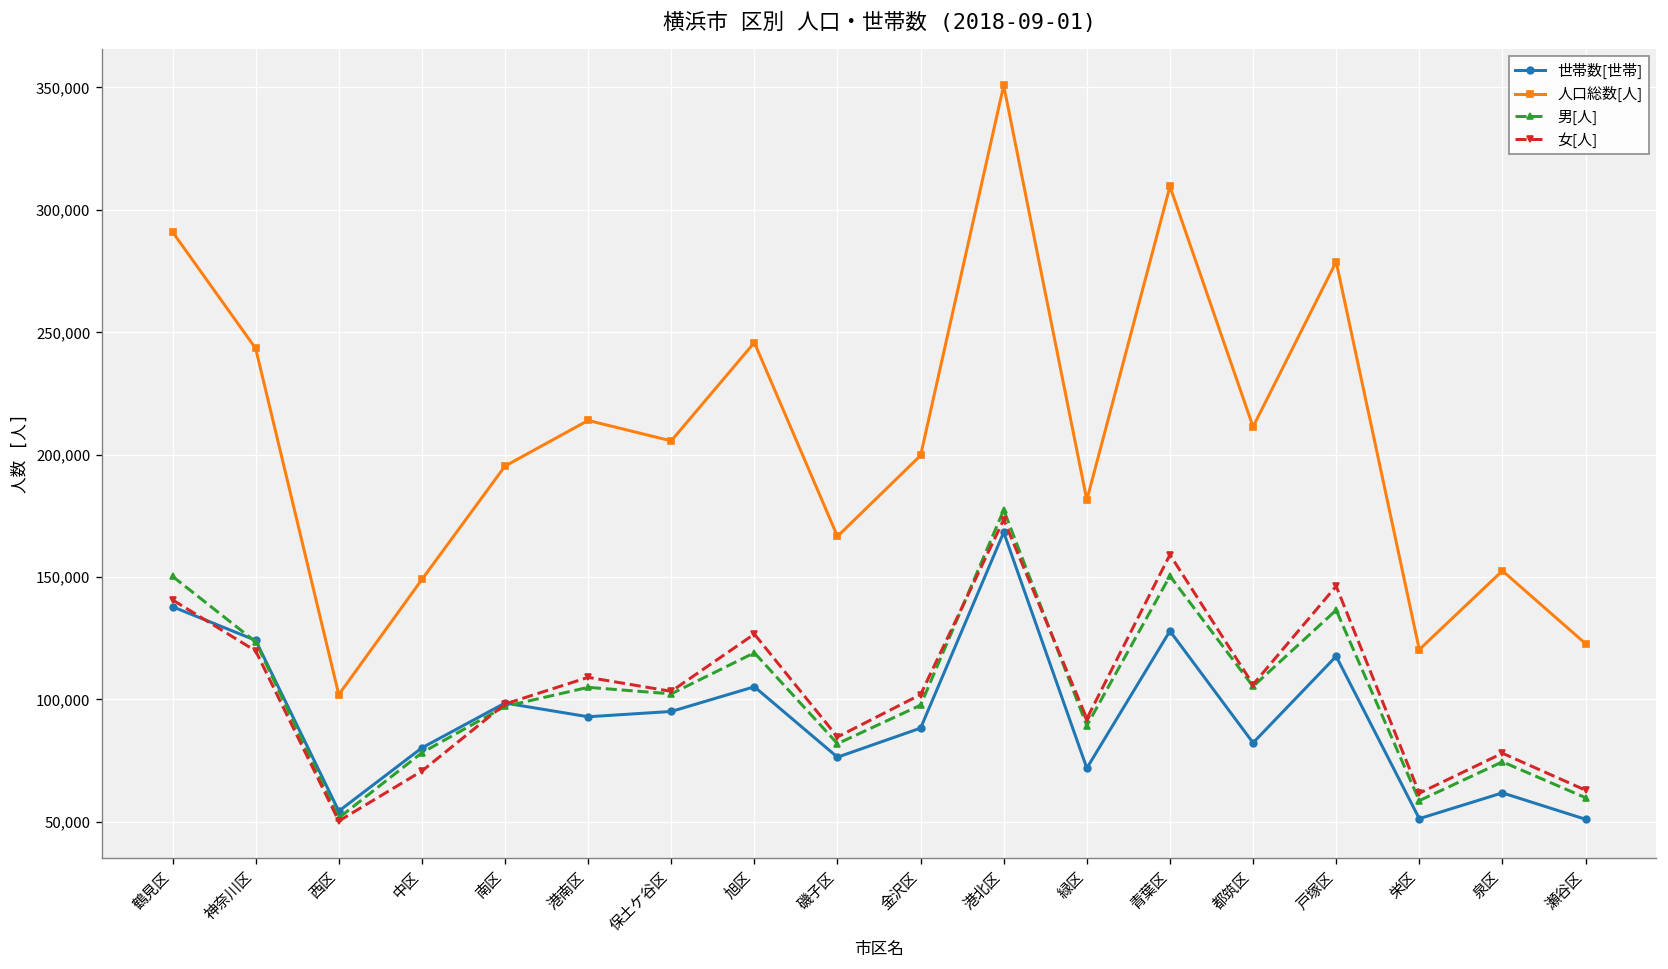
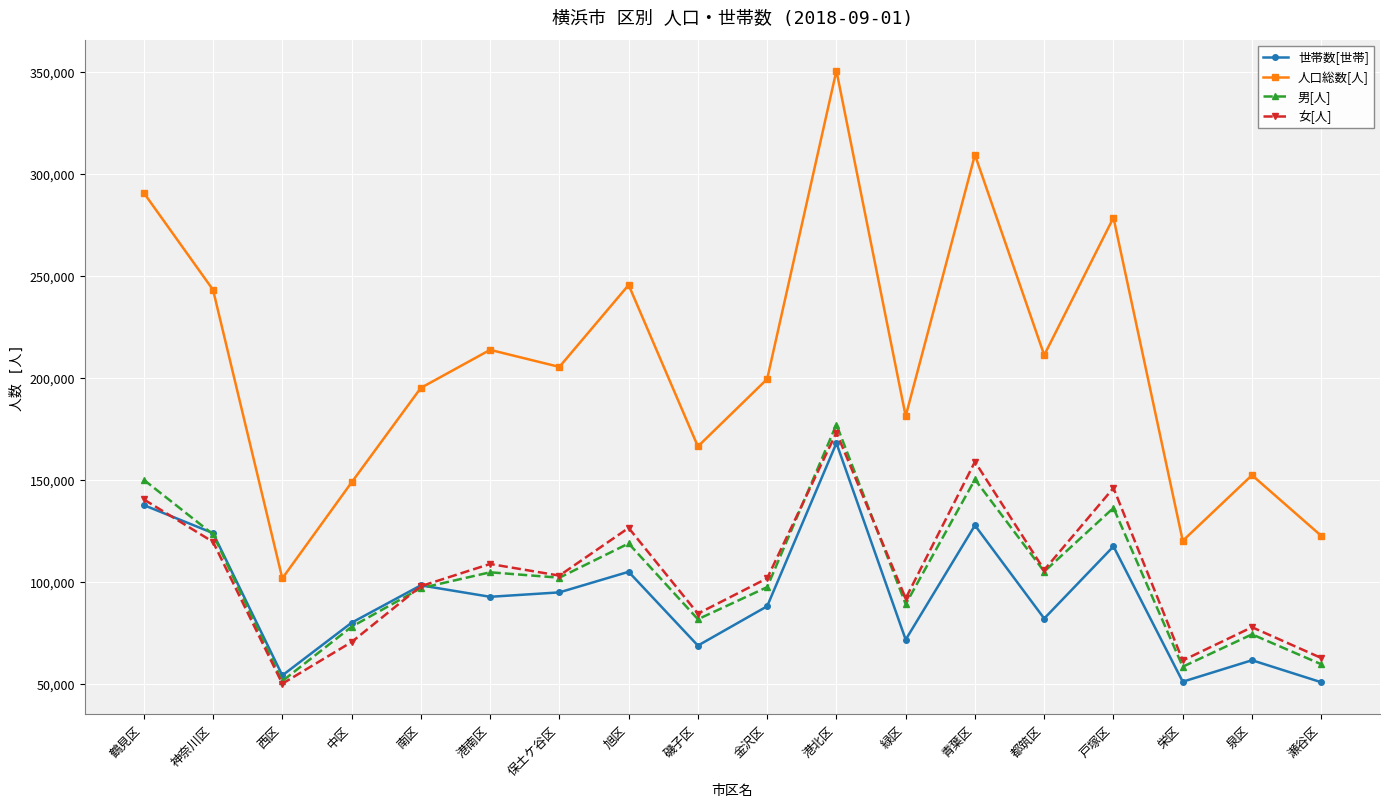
  {
    "世帯数[世帯]": {
      "鶴見区": "138,000",
      "西区": "54,000",
      "中区": "80,000",
      "港南区": "93,000",
      "保土ケ谷区": "95,000",
      "旭区": "105,000",
-     "磯子区": "76,000",
+     "磯子区": "69,000",
      "金沢区": "88,000",
      "港北区": "168,000",
      "緑区": "72,000",
      "青葉区": "128,000",
      "都筑区": "82,000",
      "戸塚区": "118,000",
      "栄区": "51,000",
      "泉区": "62,000",
      "瀬谷区": "51,000"
    },
    "人口総数[人]": {
      "鶴見区": "291,000",
      "神奈川区": "243,000",
      "西区": "102,000",
      "中区": "149,000",
      "南区": "195,000",
      "港南区": "214,000",
      "保土ケ谷区": "206,000",
      "旭区": "246,000",
      "磯子区": "167,000",
      "金沢区": "200,000",
      "港北区": "351,000",
      "緑区": "181,000",
      "青葉区": "310,000",
      "都筑区": "211,000",
      "戸塚区": "279,000",
      "栄区": "120,000",
      "泉区": "153,000",
      "瀬谷区": "123,000"
    },
    "男[人]": {
      "鶴見区": "150,000",
      "西区": "52,000",
      "中区": "78,000",
      "港南区": "105,000",
      "旭区": "119,000",
      "磯子区": "82,000",
      "金沢区": "98,000",
      "港北区": "177,000",
      "緑区": "89,000",
      "青葉区": "150,000",
      "戸塚区": "137,000",
      "栄区": "59,000",
      "泉区": "75,000",
      "瀬谷区": "60,000"
    },
    "女[人]": {
      "鶴見区": "141,000",
      "神奈川区": "120,000",
      "西区": "50,000",
      "中区": "71,000",
      "港南区": "109,000",
      "旭区": "127,000",
      "磯子区": "85,000",
      "金沢区": "102,000",
      "港北区": "173,000",
      "緑区": "92,000",
      "青葉区": "159,000",
      "戸塚区": "146,000",
      "栄区": "62,000",
      "泉区": "78,000",
      "瀬谷区": "63,000"
    }
  }
